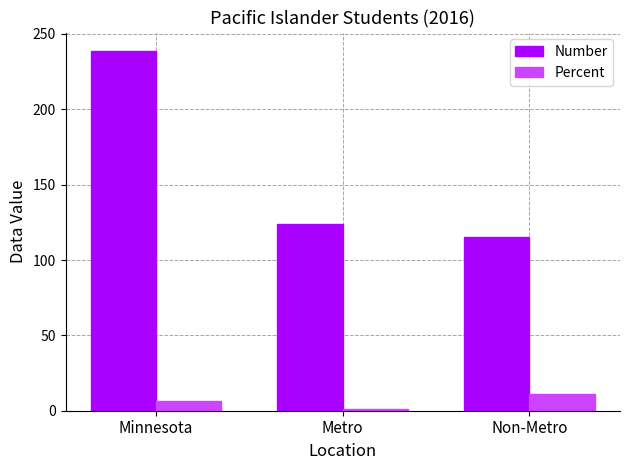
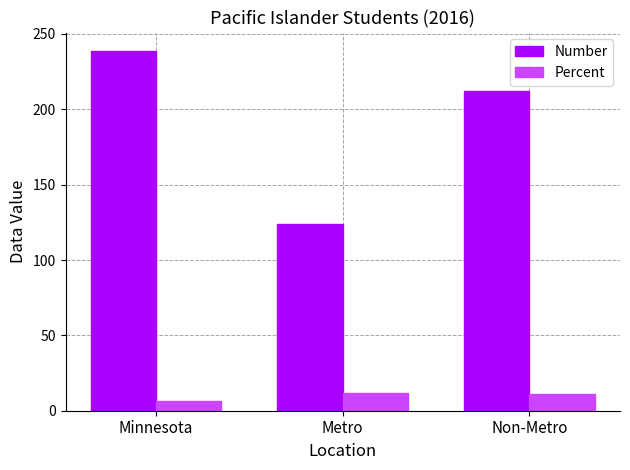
  {
    "Number": {
      "Minnesota": 239,
      "Metro": 124,
-     "Non-Metro": 115
+     "Non-Metro": 212
    },
    "Percent": {
      "Minnesota": 7,
-     "Metro": 1,
+     "Metro": 12,
      "Non-Metro": 11
    }
  }
